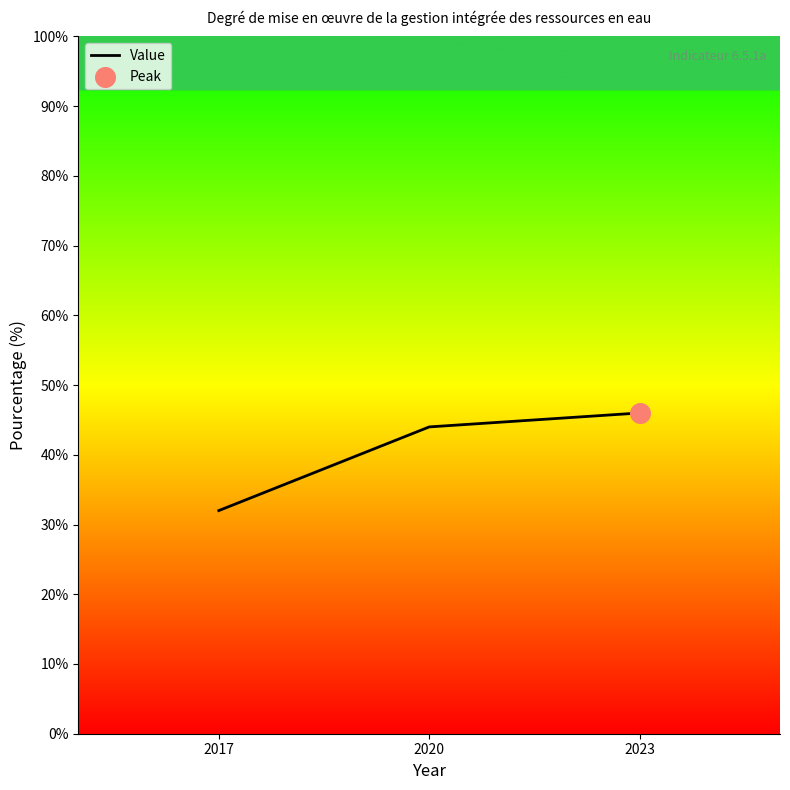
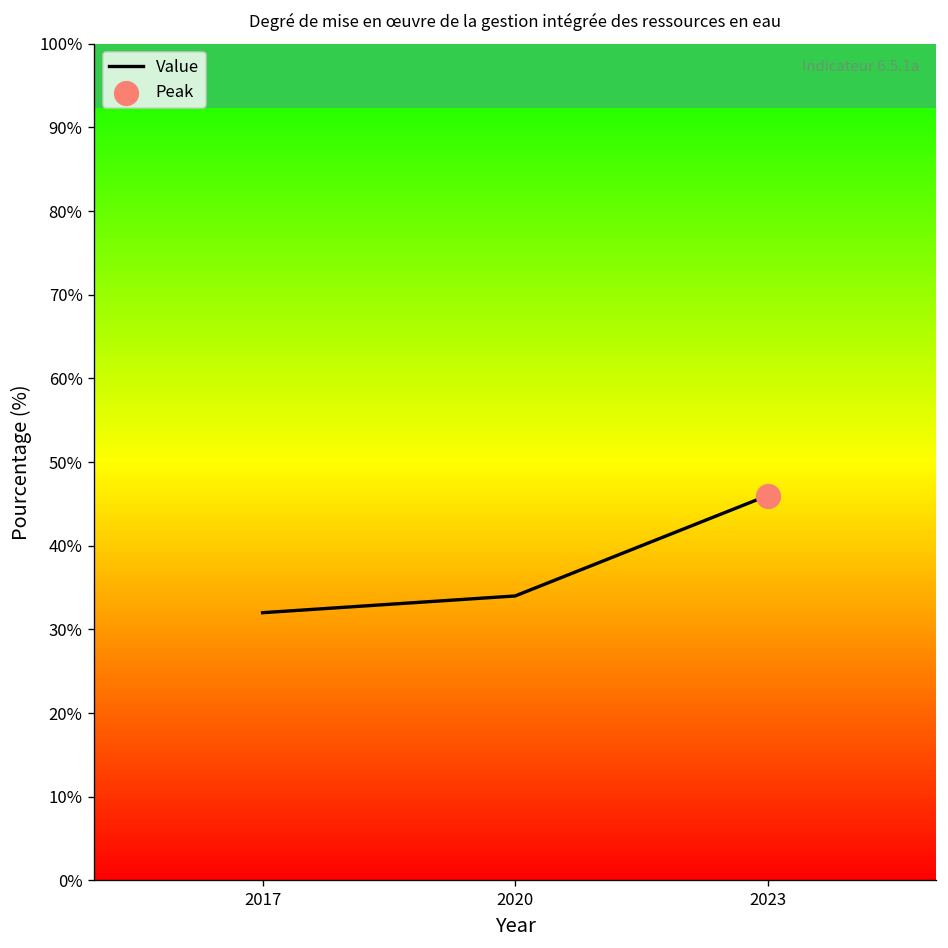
  {
    "Value": {
      "2017": "32%",
-     "2020": "44%"
+     "2020": "34%"
    }
  }
